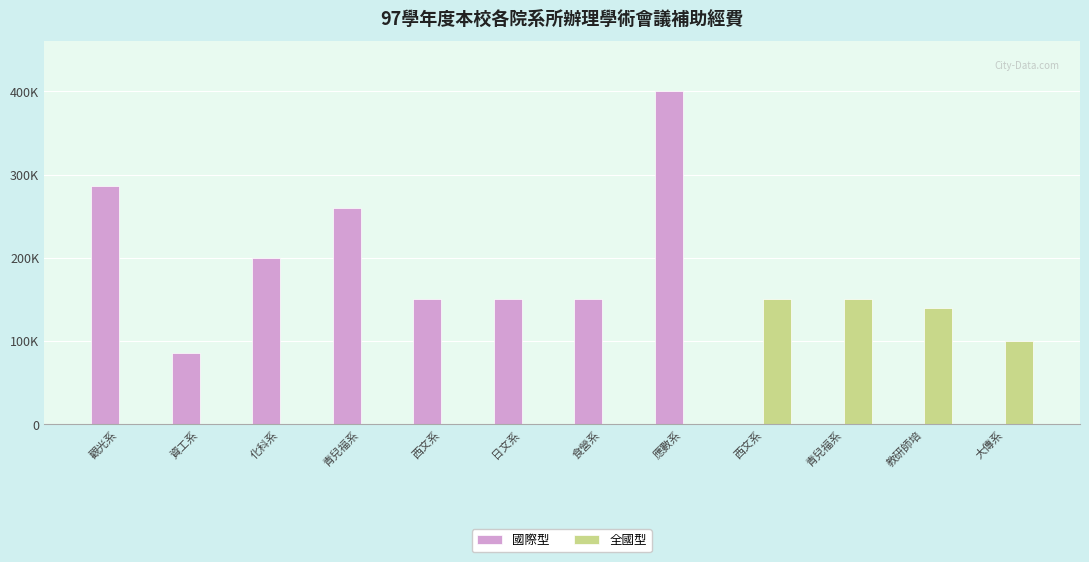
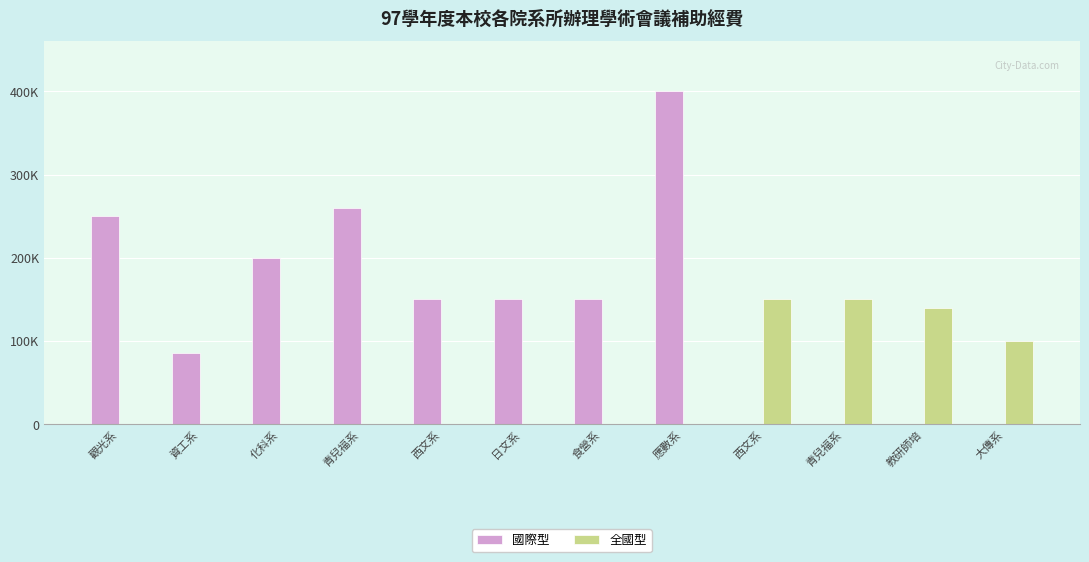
  {
    "國際型": {
-     "觀光系": 290000,
+     "觀光系": 250000,
      "資工系": 90000,
      "化科系": 200000,
      "日文系": 150000,
      "食營系": 150000,
      "應數系": 400000,
      "教研師培": 0,
      "大傳系": 0
    },
    "全國型": {
      "觀光系": 0,
      "資工系": 0,
      "化科系": 0,
      "日文系": 0,
      "食營系": 0,
      "應數系": 0,
      "教研師培": 140000,
      "大傳系": 100000
    }
  }
